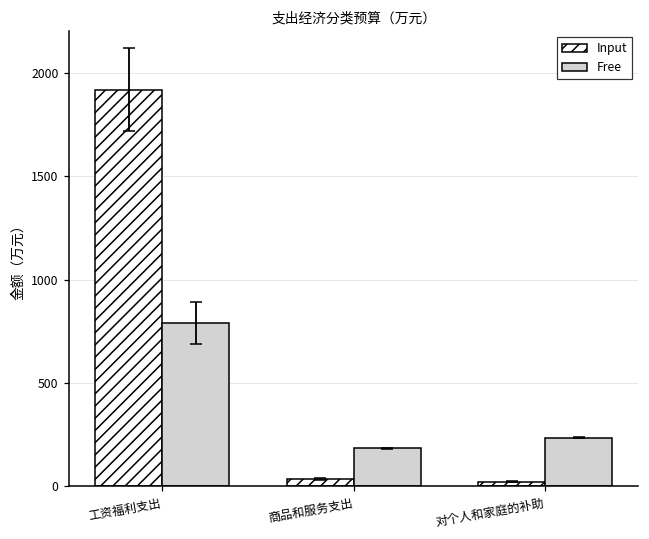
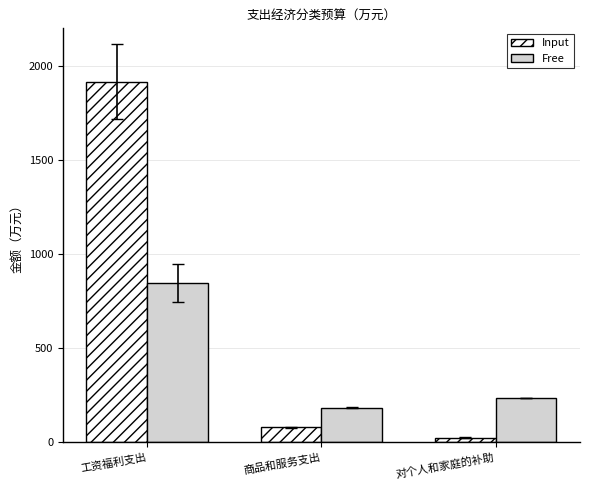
  {
    "Input": {
      "工资福利支出": 1920,
-     "商品和服务支出": 40,
+     "商品和服务支出": 80,
      "对个人和家庭的补助": 20
    },
    "Free": {
-     "工资福利支出": 790,
+     "工资福利支出": 850,
      "商品和服务支出": 180,
      "对个人和家庭的补助": 240
    }
  }
